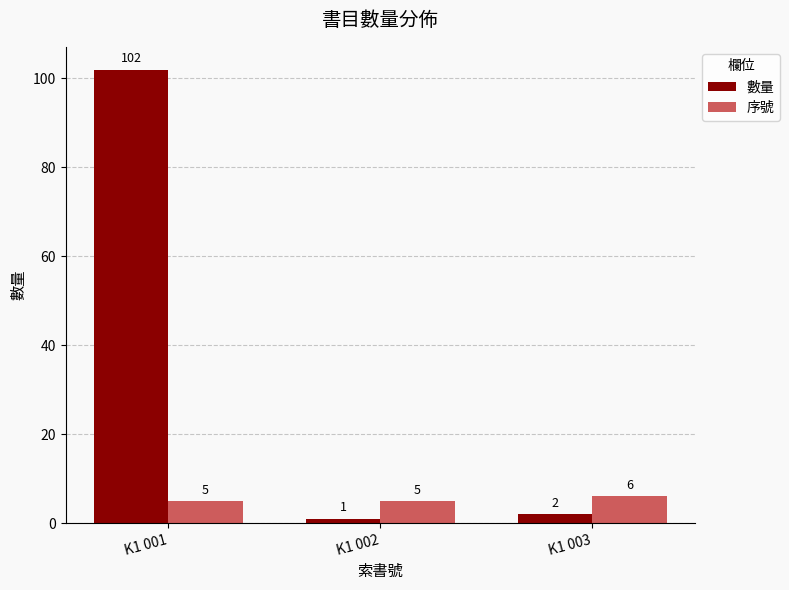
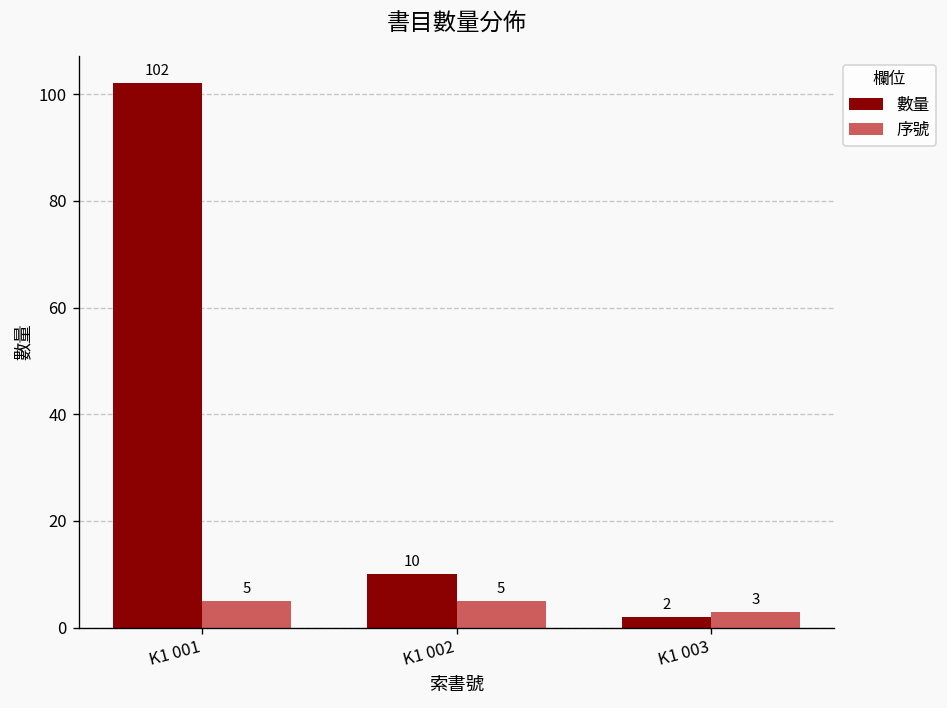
  {
    "數量": {
      "K1 001": 102,
-     "K1 002": 1,
+     "K1 002": 10,
      "K1 003": 2
    },
    "序號": {
      "K1 001": 5,
      "K1 002": 5,
-     "K1 003": 6
+     "K1 003": 3
    }
  }
